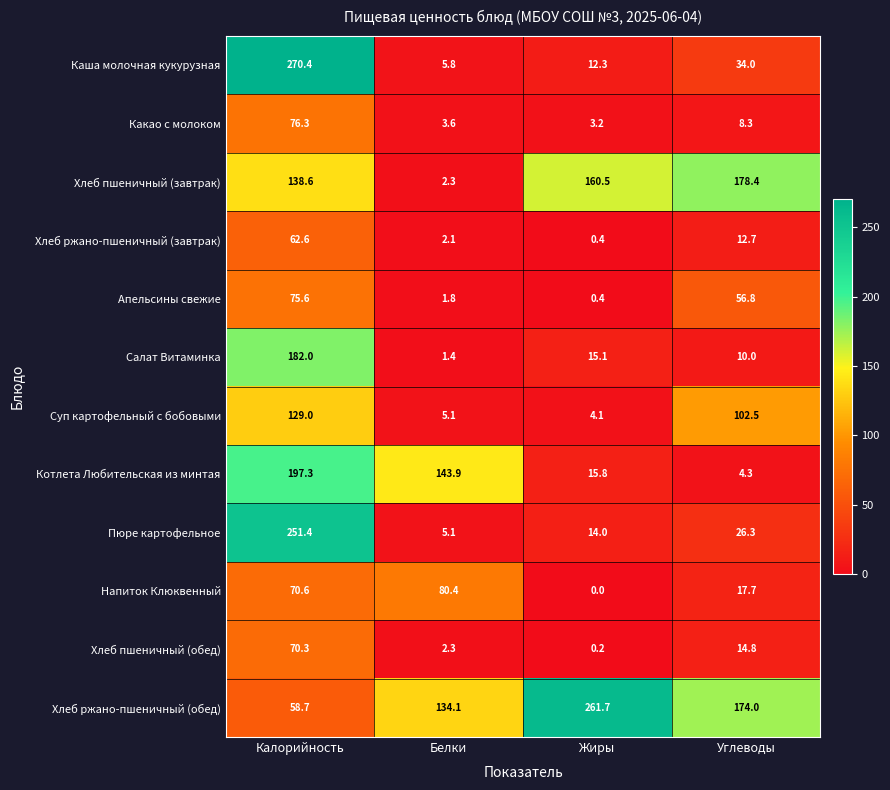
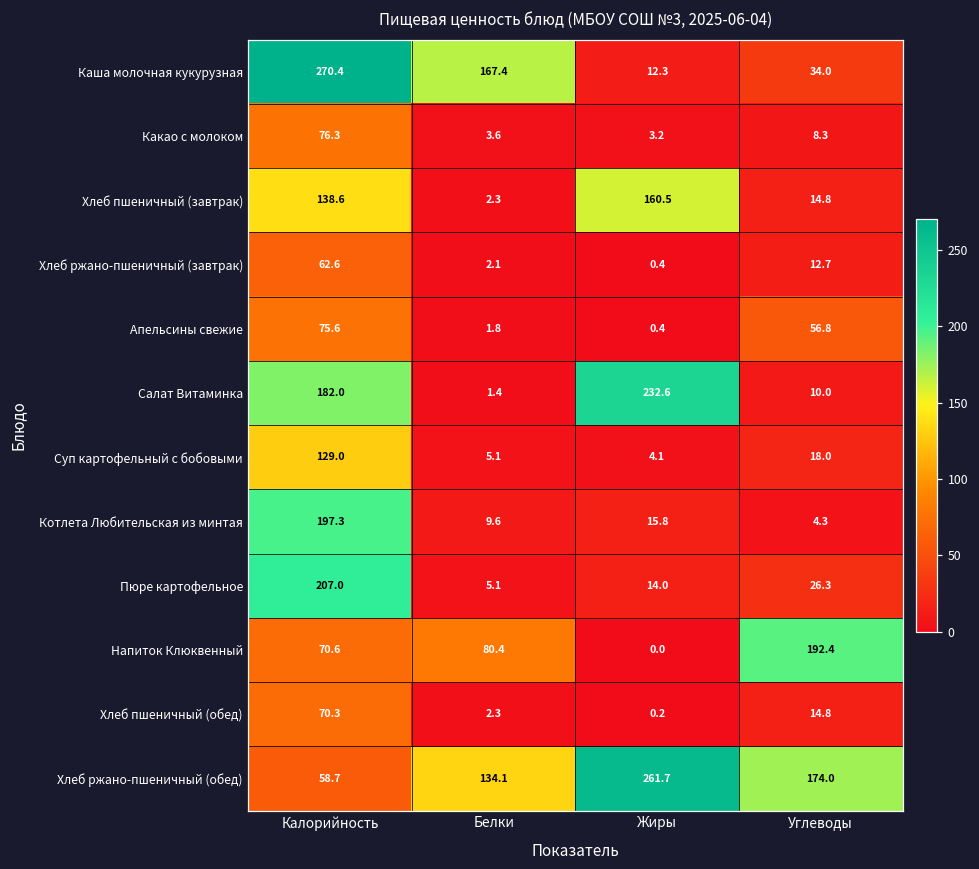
  {
    "Каша молочная кукурузная": {
      "Калорийность": 270.4,
-     "Белки": 5.8,
+     "Белки": 167.4,
      "Жиры": 12.3,
      "Углеводы": 34.0
    },
    "Какао с молоком": {
      "Калорийность": 76.3,
      "Белки": 3.6,
      "Жиры": 3.2,
      "Углеводы": 8.3
    },
    "Хлеб пшеничный (завтрак)": {
      "Калорийность": 138.6,
      "Белки": 2.3,
      "Жиры": 160.5,
-     "Углеводы": 178.4
+     "Углеводы": 14.8
    },
    "Хлеб ржано-пшеничный (завтрак)": {
      "Калорийность": 62.6,
      "Белки": 2.1,
      "Жиры": 0.4,
      "Углеводы": 12.7
    },
    "Апельсины свежие": {
      "Калорийность": 75.6,
      "Белки": 1.8,
      "Жиры": 0.4,
      "Углеводы": 56.8
    },
    "Салат Витаминка": {
      "Калорийность": 182.0,
      "Белки": 1.4,
-     "Жиры": 15.1,
+     "Жиры": 232.6,
      "Углеводы": 10.0
    },
    "Суп картофельный с бобовыми": {
      "Калорийность": 129.0,
      "Белки": 5.1,
      "Жиры": 4.1,
-     "Углеводы": 102.5
+     "Углеводы": 18.0
    },
    "Котлета Любительская из минтая": {
      "Калорийность": 197.3,
-     "Белки": 143.9,
+     "Белки": 9.6,
      "Жиры": 15.8,
      "Углеводы": 4.3
    },
    "Пюре картофельное": {
-     "Калорийность": 251.4,
+     "Калорийность": 207.0,
      "Белки": 5.1,
      "Жиры": 14.0,
      "Углеводы": 26.3
    },
    "Напиток Клюквенный": {
      "Калорийность": 70.6,
      "Белки": 80.4,
      "Жиры": 0.0,
-     "Углеводы": 17.7
+     "Углеводы": 192.4
    },
    "Хлеб пшеничный (обед)": {
      "Калорийность": 70.3,
      "Белки": 2.3,
      "Жиры": 0.2,
      "Углеводы": 14.8
    },
    "Хлеб ржано-пшеничный (обед)": {
      "Калорийность": 58.7,
      "Белки": 134.1,
      "Жиры": 261.7,
      "Углеводы": 174.0
    }
  }
